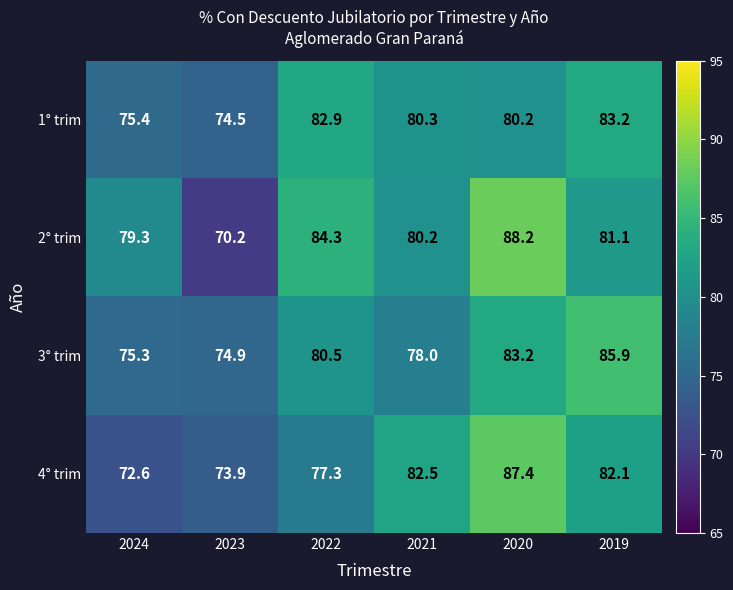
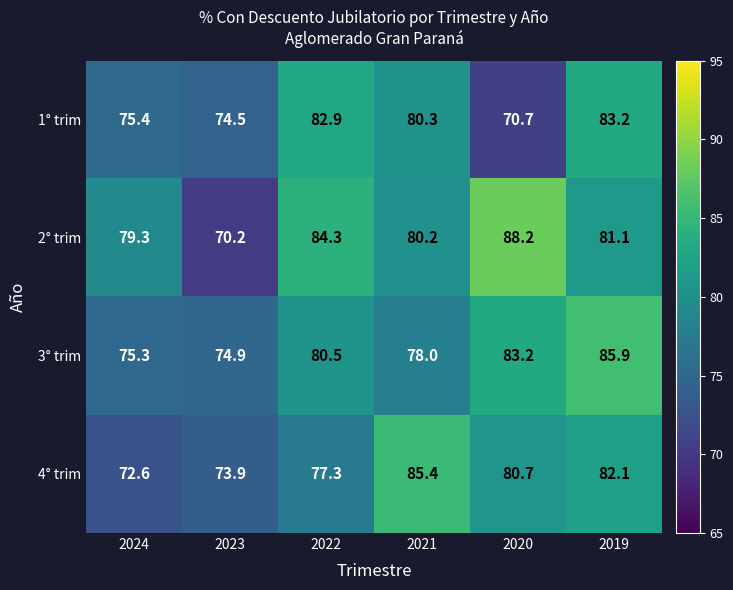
  {
    "1° trim": {
      "2024": 75.4,
      "2023": 74.5,
      "2022": 82.9,
      "2021": 80.3,
-     "2020": 80.2,
+     "2020": 70.7,
      "2019": 83.2
    },
    "2° trim": {
      "2024": 79.3,
      "2023": 70.2,
      "2022": 84.3,
      "2021": 80.2,
      "2020": 88.2,
      "2019": 81.1
    },
    "3° trim": {
      "2024": 75.3,
      "2023": 74.9,
      "2022": 80.5,
      "2021": 78.0,
      "2020": 83.2,
      "2019": 85.9
    },
    "4° trim": {
      "2024": 72.6,
      "2023": 73.9,
      "2022": 77.3,
-     "2021": 82.5,
-     "2020": 87.4,
+     "2021": 85.4,
+     "2020": 80.7,
      "2019": 82.1
    }
  }
